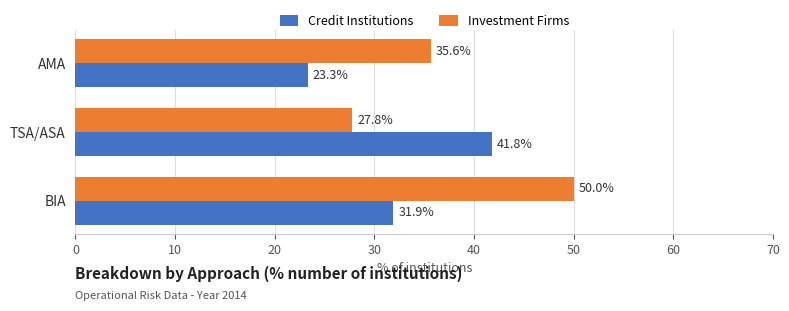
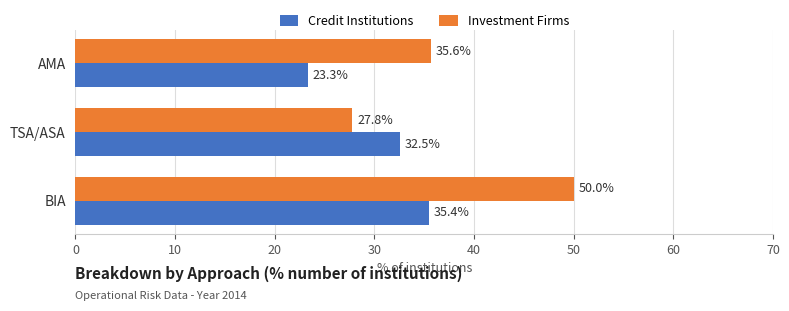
  {
    "Credit Institutions": {
      "AMA": "23.3%",
-     "TSA/ASA": "41.8%",
-     "BIA": "31.9%"
+     "TSA/ASA": "32.5%",
+     "BIA": "35.4%"
    },
    "Investment Firms": {
      "AMA": "35.6%",
      "TSA/ASA": "27.8%",
      "BIA": "50.0%"
    }
  }
